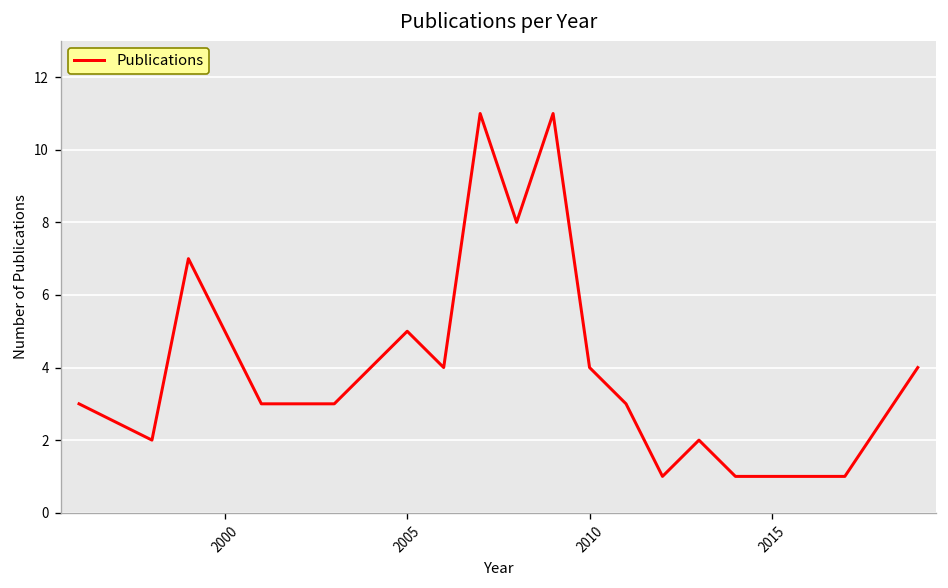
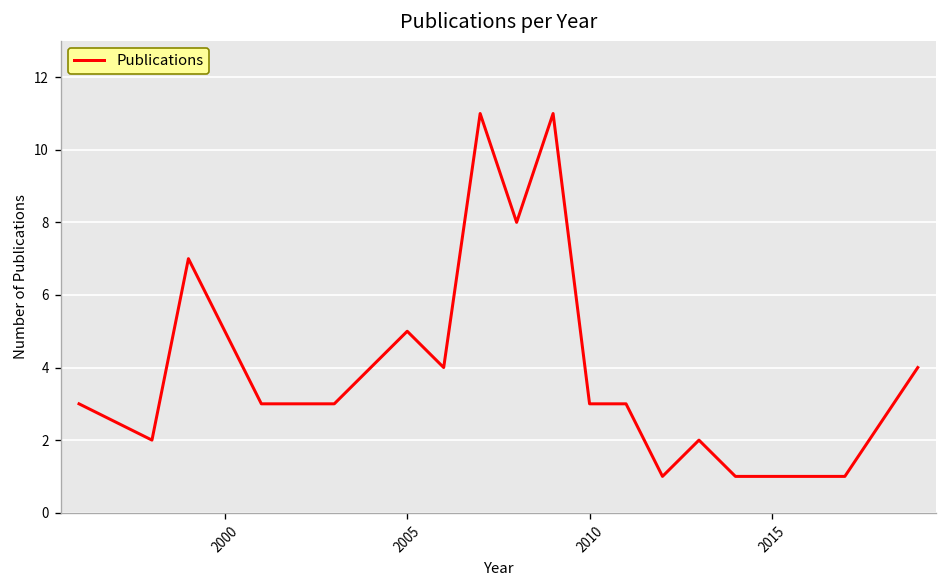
  {
    "2000": 5,
    "2005": 5,
-   "2010": 4
+   "2010": 3
  }
